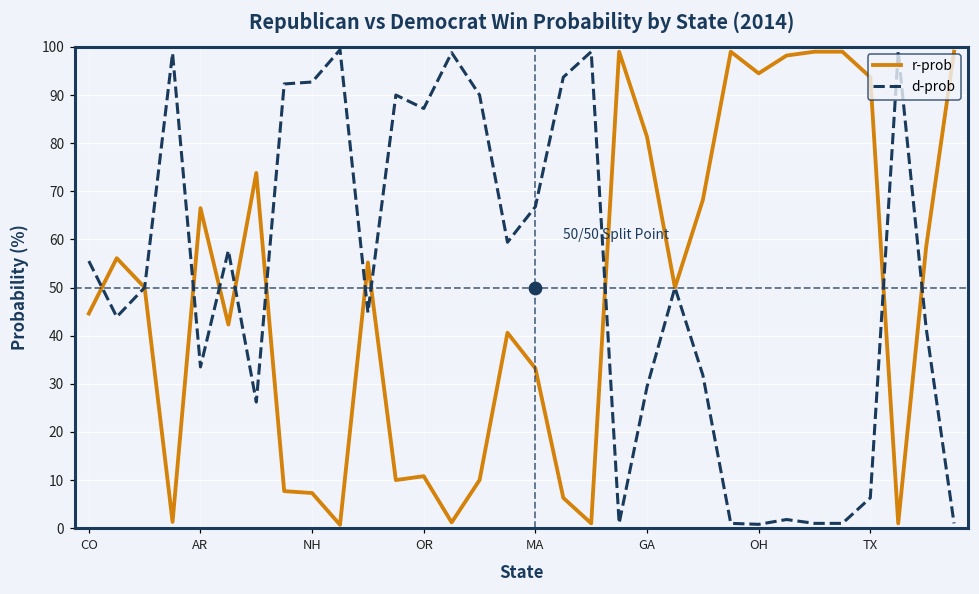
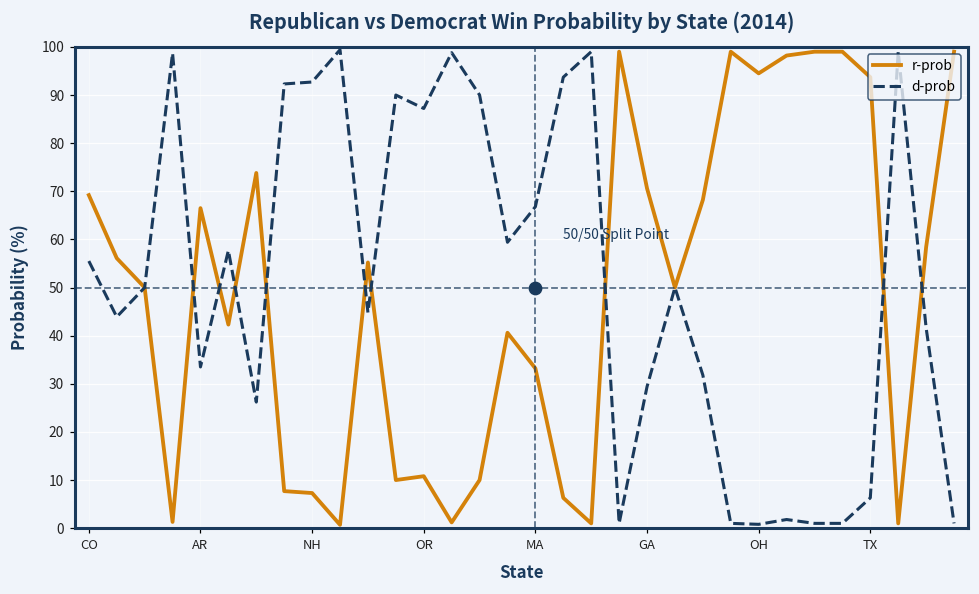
  {
    "r-prob": {
-     "CO": 45,
+     "CO": 69,
      "AR": 67,
      "NH": 7,
      "OR": 11,
      "MA": 33,
-     "GA": 81,
+     "GA": 71,
      "OH": 95
    }
  }
